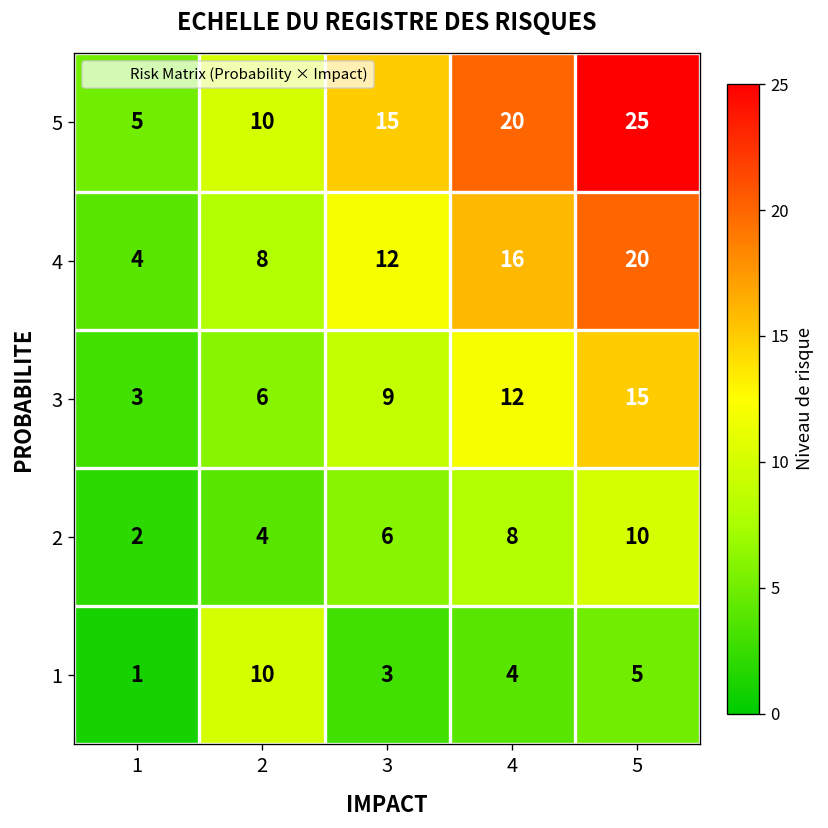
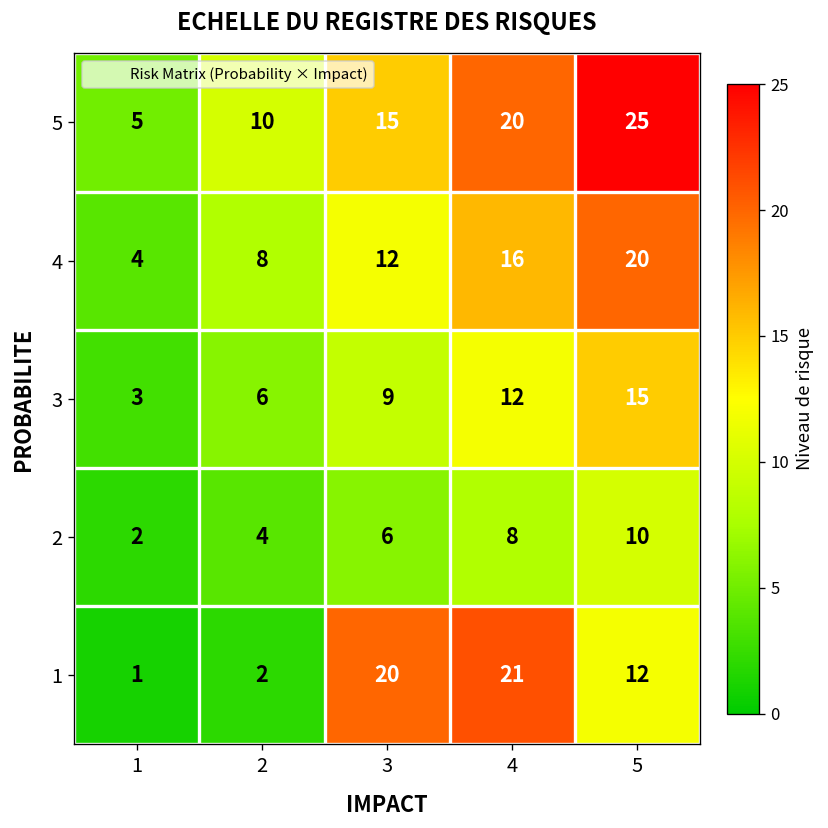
  {
    "5": {
      "1": 5,
      "2": 10,
      "3": 15,
      "4": 20,
      "5": 25
    },
    "4": {
      "1": 4,
      "2": 8,
      "3": 12,
      "4": 16,
      "5": 20
    },
    "3": {
      "1": 3,
      "2": 6,
      "3": 9,
      "4": 12,
      "5": 15
    },
    "2": {
      "1": 2,
      "2": 4,
      "3": 6,
      "4": 8,
      "5": 10
    },
    "1": {
      "1": 1,
-     "2": 10,
-     "3": 3,
-     "4": 4,
-     "5": 5
+     "2": 2,
+     "3": 20,
+     "4": 21,
+     "5": 12
    }
  }
